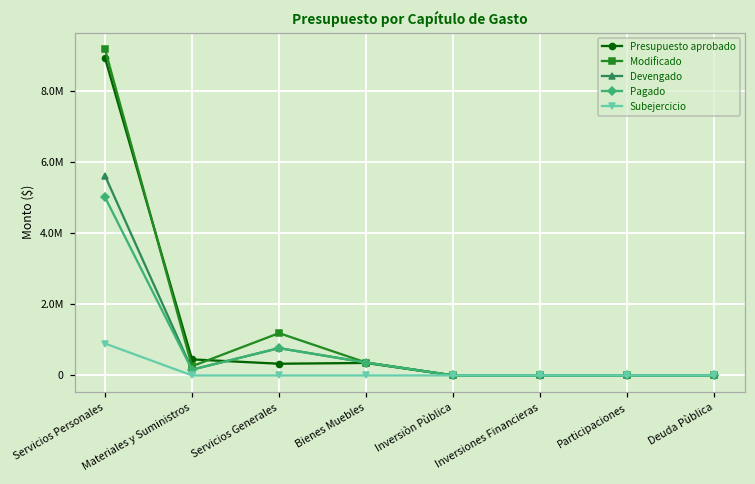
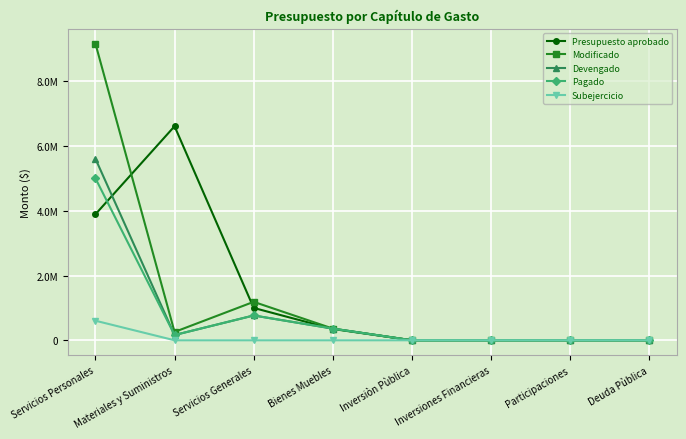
  {
    "Presupuesto aprobado": {
-     "Servicios Personales": 8900000,
-     "Materiales y Suministros": 500000,
-     "Servicios Generales": 300000
+     "Servicios Personales": 3900000,
+     "Materiales y Suministros": 6600000,
+     "Servicios Generales": 1000000
    },
    "Subejercicio": {
-     "Servicios Personales": 900000,
+     "Servicios Personales": 600000,
      "Materiales y Suministros": 0,
      "Servicios Generales": 0,
      "Bienes Muebles": 0
    }
  }
